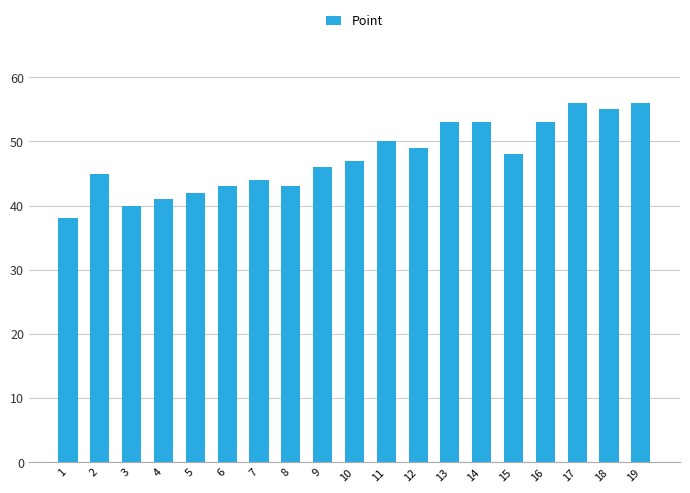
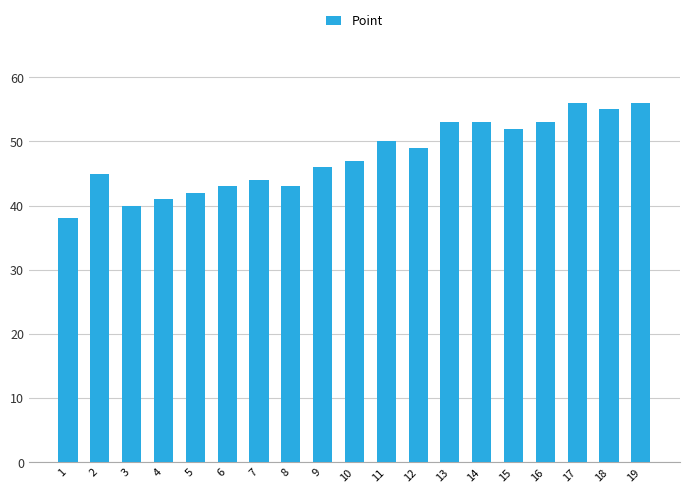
  {
    "1": 38,
    "2": 45,
    "3": 40,
    "4": 41,
    "5": 42,
    "6": 43,
    "7": 44,
    "8": 43,
    "9": 46,
    "10": 47,
    "11": 50,
    "12": 49,
    "13": 53,
    "14": 53,
-   "15": 48,
+   "15": 52,
    "16": 53,
    "17": 56,
    "18": 55,
    "19": 56
  }
